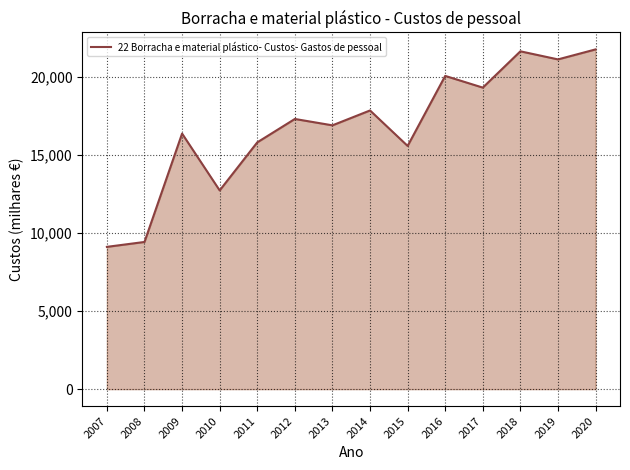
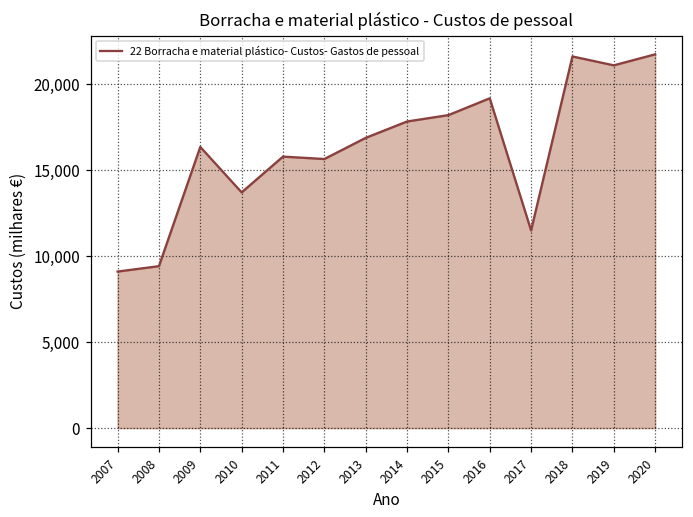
  {
    "2007": "9,100",
    "2008": "9,400",
    "2009": "16,400",
-   "2010": "12,700",
+   "2010": "13,700",
    "2011": "15,800",
-   "2012": "17,300",
+   "2012": "15,700",
    "2013": "16,900",
    "2014": "17,800",
-   "2015": "15,600",
-   "2016": "20,100",
-   "2017": "19,300",
+   "2015": "18,200",
+   "2016": "19,200",
+   "2017": "11,500",
    "2018": "21,600",
    "2019": "21,100",
    "2020": "21,800"
  }
